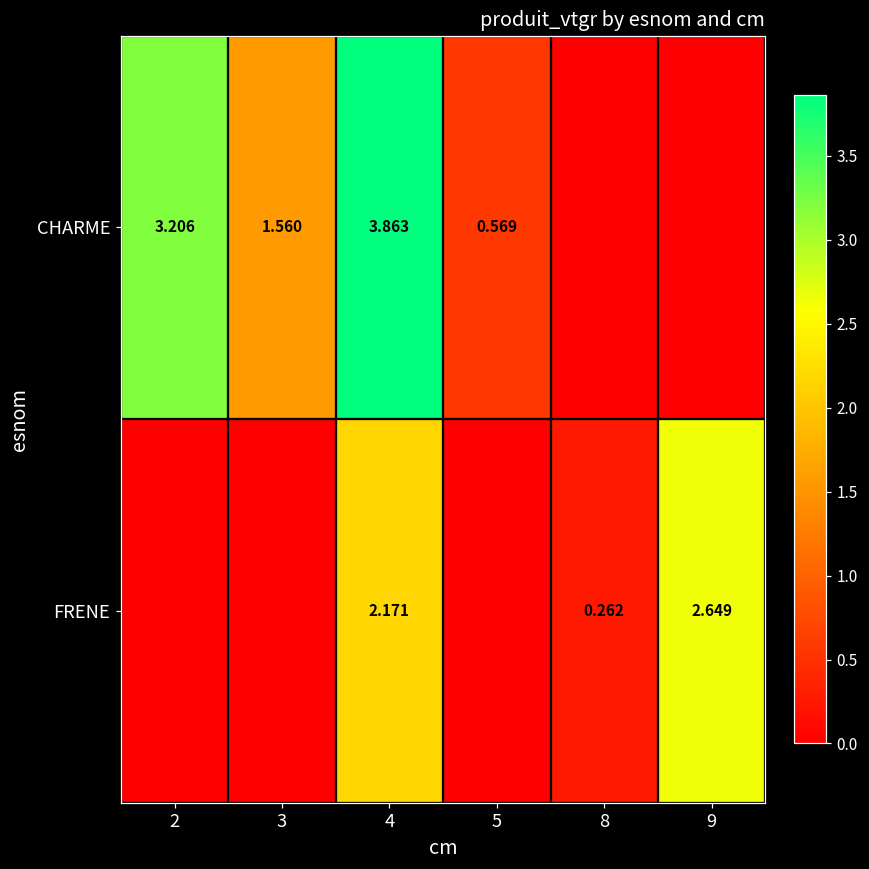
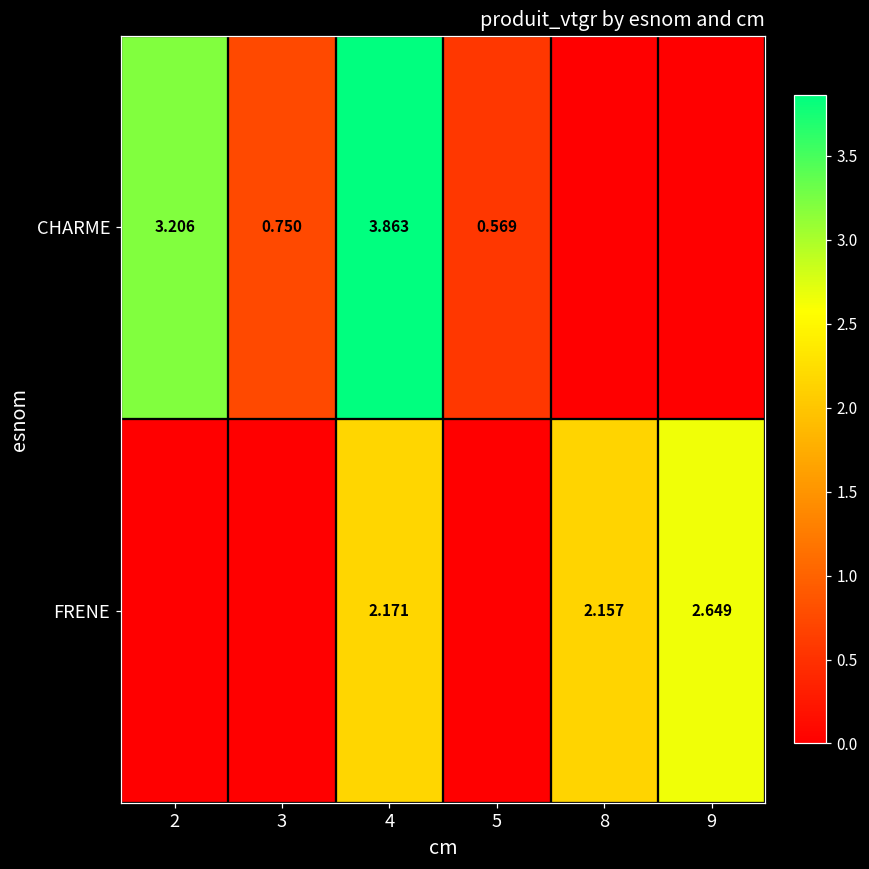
  {
    "CHARME": {
      "2": 3.206,
-     "3": 1.560,
+     "3": 0.750,
      "4": 3.863,
      "5": 0.569
    },
    "FRENE": {
      "4": 2.171,
-     "8": 0.262,
+     "8": 2.157,
      "9": 2.649
    }
  }
